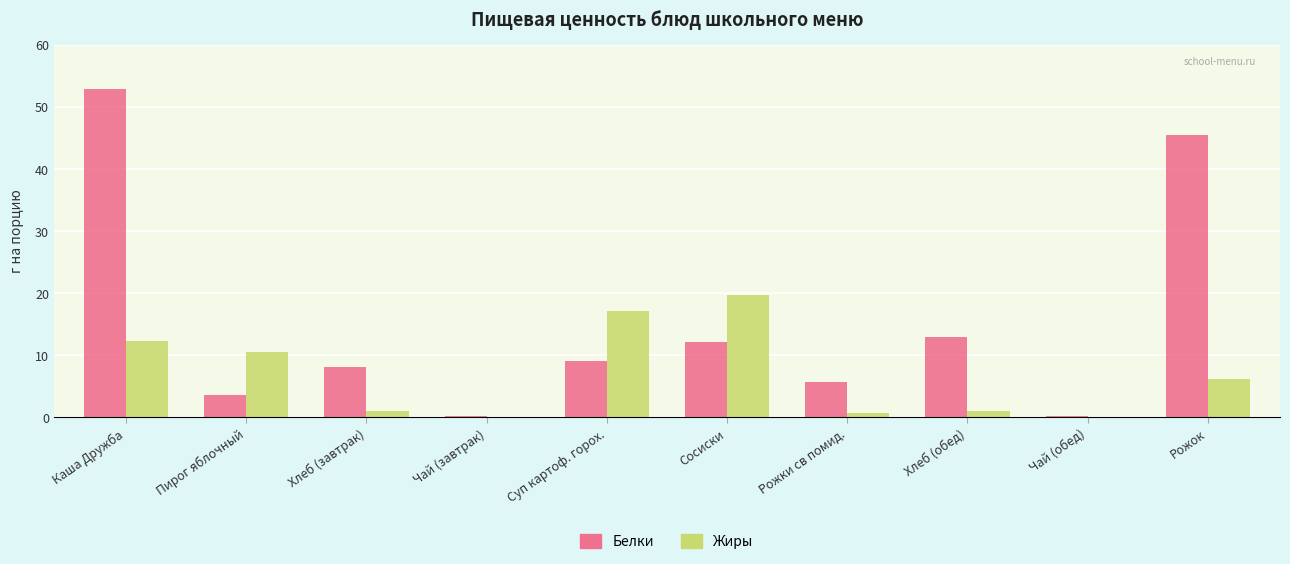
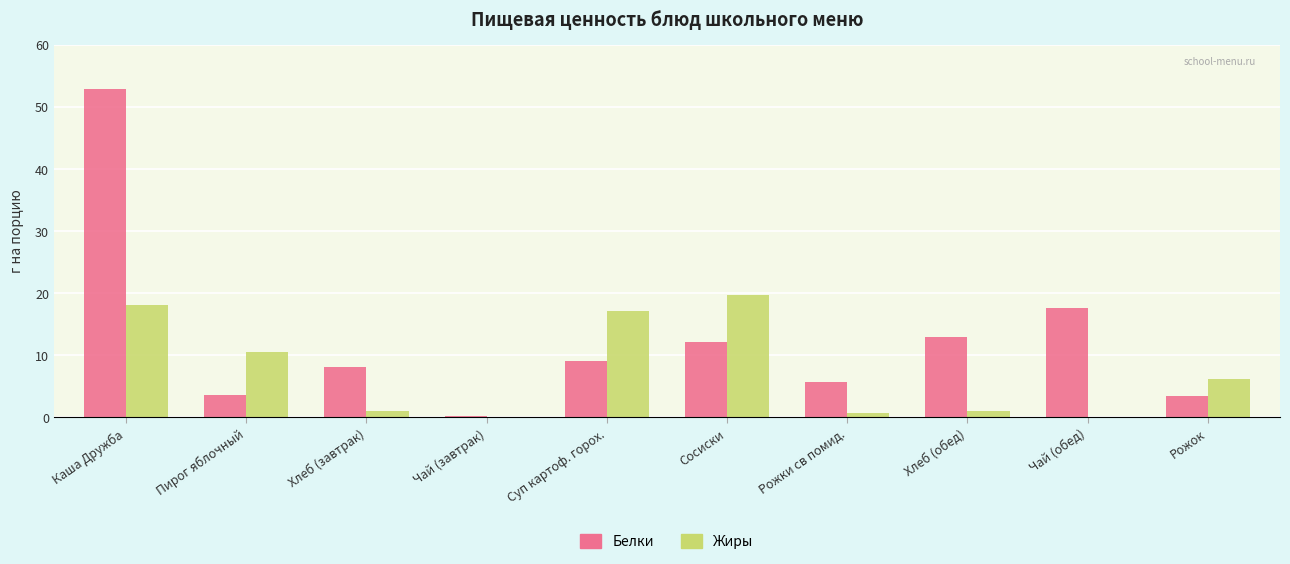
  {
    "Белки": {
      "Каша Дружба": 53,
      "Пирог яблочный": 4,
      "Хлеб (завтрак)": 8,
      "Суп картоф. горох.": 9,
      "Сосиски": 12,
      "Рожки св помид.": 6,
      "Хлеб (обед)": 13,
-     "Чай (обед)": 0,
-     "Рожок": 45
+     "Чай (обед)": 18,
+     "Рожок": 3
    },
    "Жиры": {
-     "Каша Дружба": 12,
+     "Каша Дружба": 18,
      "Пирог яблочный": 10,
      "Хлеб (завтрак)": 1,
      "Чай (завтрак)": 0,
      "Суп картоф. горох.": 17,
      "Сосиски": 20,
      "Рожки св помид.": 1,
      "Хлеб (обед)": 1,
      "Чай (обед)": 0,
      "Рожок": 6
    }
  }
